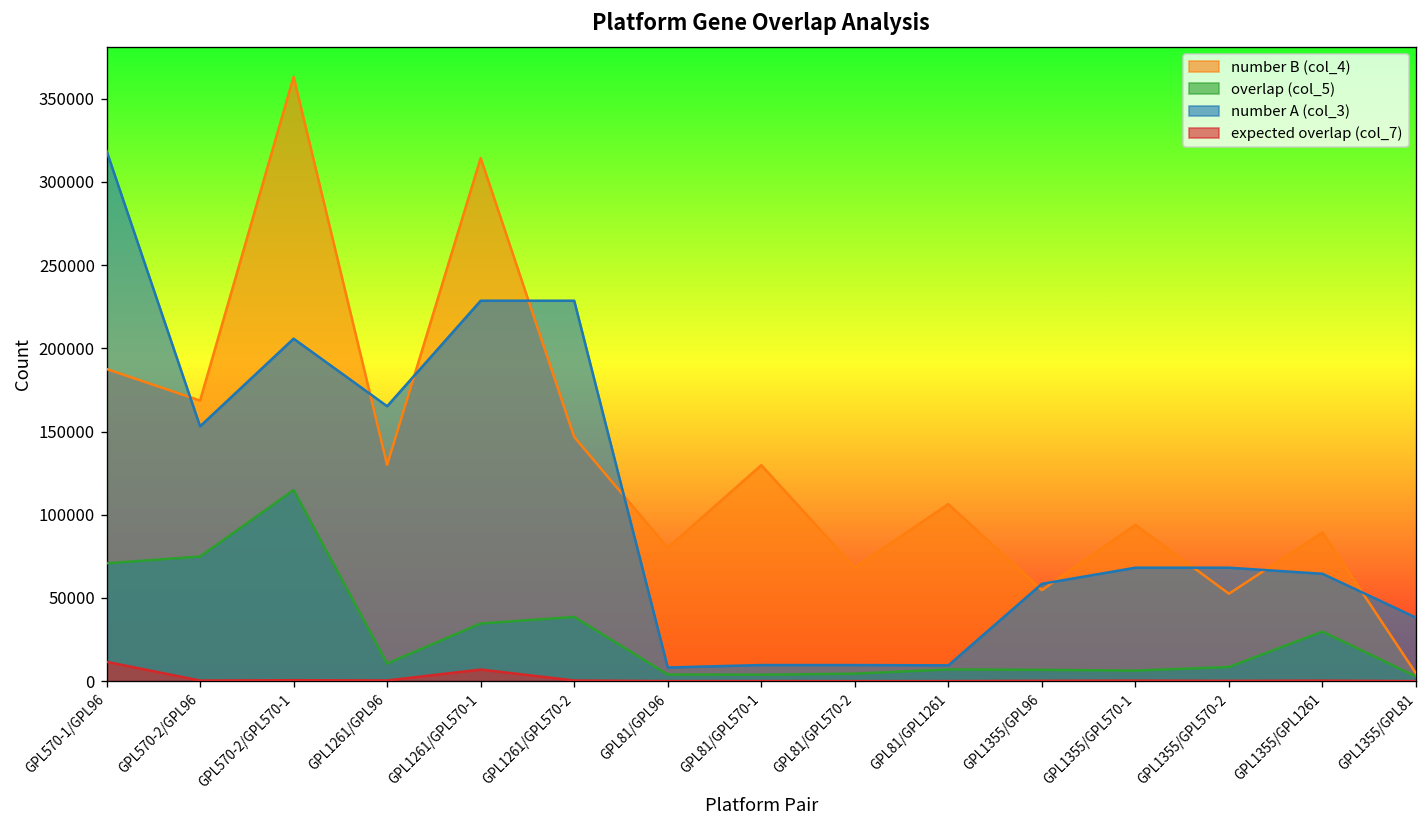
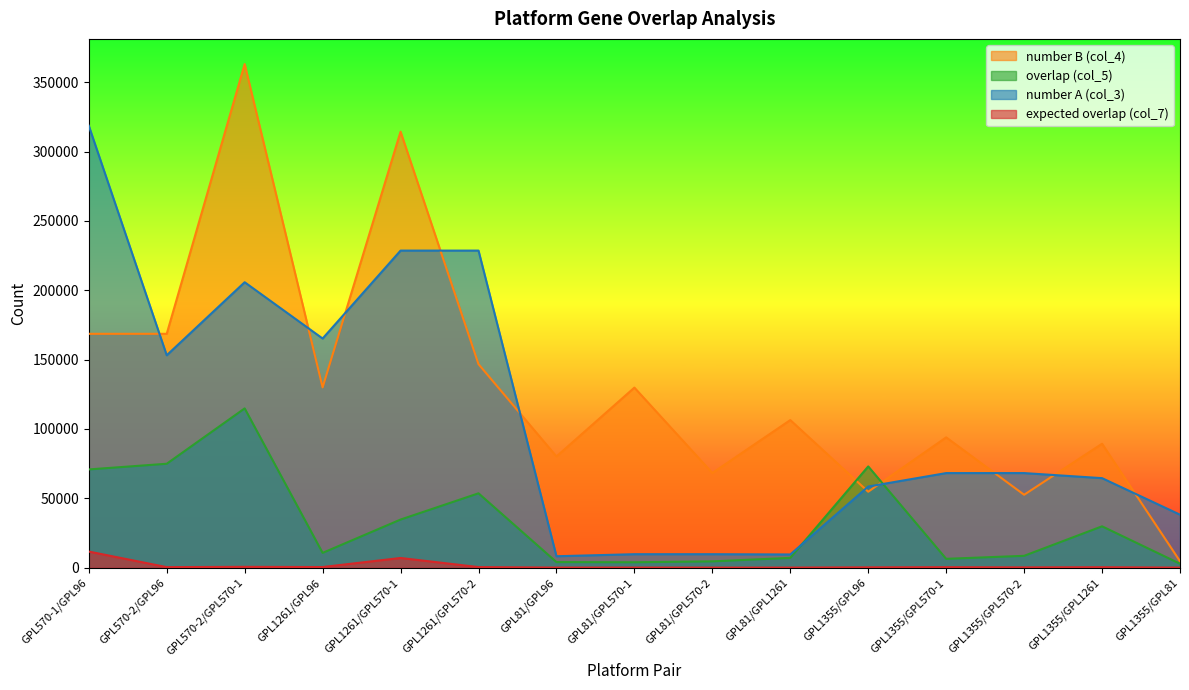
  {
    "number B (col_4)": {
-     "GPL570-1/GPL96": 188000,
+     "GPL570-1/GPL96": 169000,
      "GPL570-2/GPL96": 169000,
      "GPL570-2/GPL570-1": 363000,
      "GPL1261/GPL96": 130000,
      "GPL1261/GPL570-1": 314000,
      "GPL1261/GPL570-2": 147000,
      "GPL81/GPL96": 80000,
      "GPL81/GPL570-1": 130000,
      "GPL81/GPL570-2": 68000,
      "GPL81/GPL1261": 106000,
      "GPL1355/GPL96": 55000,
      "GPL1355/GPL570-1": 94000,
      "GPL1355/GPL570-2": 53000,
      "GPL1355/GPL1261": 89000
    },
    "overlap (col_5)": {
      "GPL570-1/GPL96": 71000,
      "GPL570-2/GPL96": 75000,
      "GPL570-2/GPL570-1": 115000,
      "GPL1261/GPL96": 11000,
      "GPL1261/GPL570-1": 35000,
-     "GPL1261/GPL570-2": 39000,
+     "GPL1261/GPL570-2": 54000,
      "GPL81/GPL96": 4000,
      "GPL81/GPL570-1": 4000,
      "GPL81/GPL570-2": 5000,
      "GPL81/GPL1261": 7000,
-     "GPL1355/GPL96": 7000,
+     "GPL1355/GPL96": 73000,
      "GPL1355/GPL570-1": 6000,
      "GPL1355/GPL570-2": 9000,
      "GPL1355/GPL1261": 30000
    },
    "number A (col_3)": {
      "GPL570-1/GPL96": 319000,
      "GPL570-2/GPL96": 153000,
      "GPL570-2/GPL570-1": 206000,
      "GPL1261/GPL96": 165000,
      "GPL1261/GPL570-1": 229000,
      "GPL1261/GPL570-2": 229000,
      "GPL81/GPL96": 8000,
      "GPL81/GPL570-1": 10000,
      "GPL81/GPL570-2": 10000,
      "GPL81/GPL1261": 10000,
      "GPL1355/GPL96": 59000,
      "GPL1355/GPL570-1": 68000,
      "GPL1355/GPL570-2": 68000,
      "GPL1355/GPL1261": 65000,
      "GPL1355/GPL81": 38000
    },
    "expected overlap (col_7)": {
      "GPL570-1/GPL96": 12000,
      "GPL570-2/GPL96": 0,
      "GPL570-2/GPL570-1": 1000,
      "GPL1261/GPL96": 0,
      "GPL1261/GPL570-1": 7000,
      "GPL1261/GPL570-2": 0,
      "GPL81/GPL96": 0,
      "GPL81/GPL570-1": 0,
      "GPL81/GPL570-2": 0,
      "GPL81/GPL1261": 0,
      "GPL1355/GPL96": 0,
      "GPL1355/GPL570-1": 0,
      "GPL1355/GPL570-2": 0,
      "GPL1355/GPL1261": 0,
      "GPL1355/GPL81": 0
    }
  }
